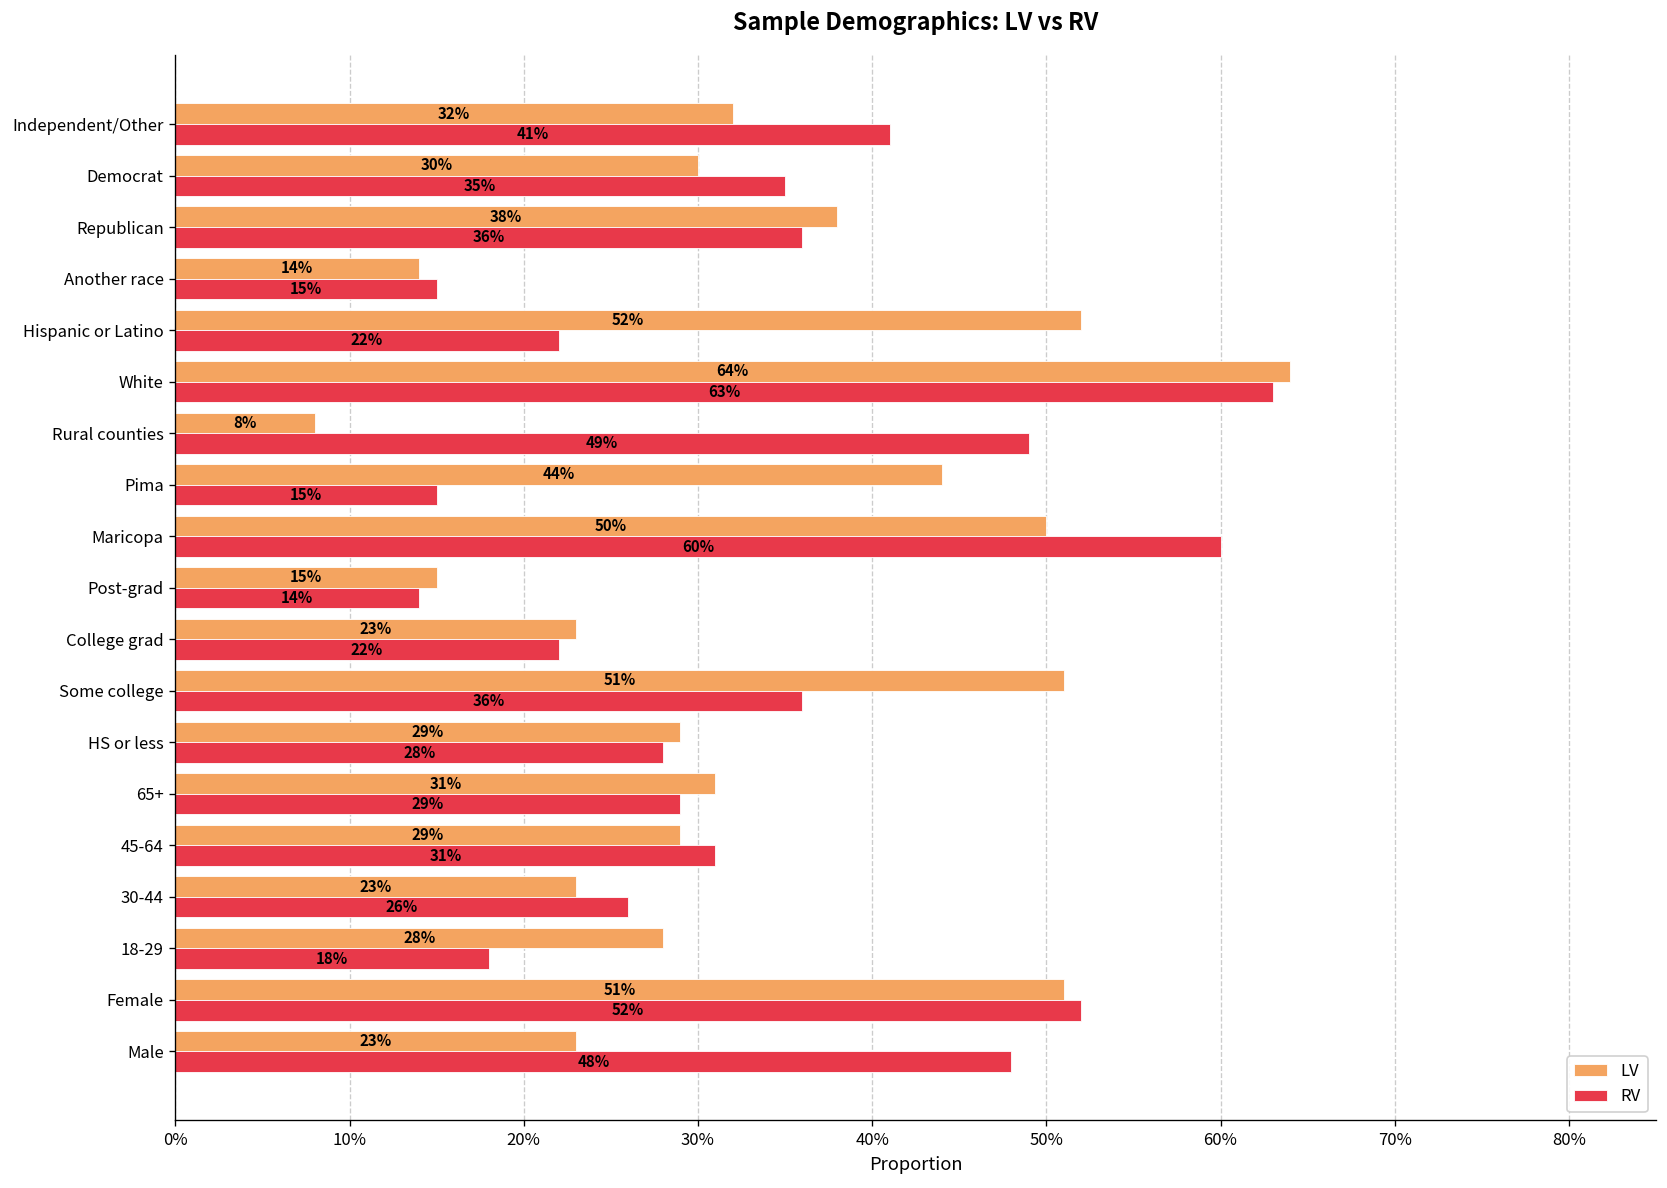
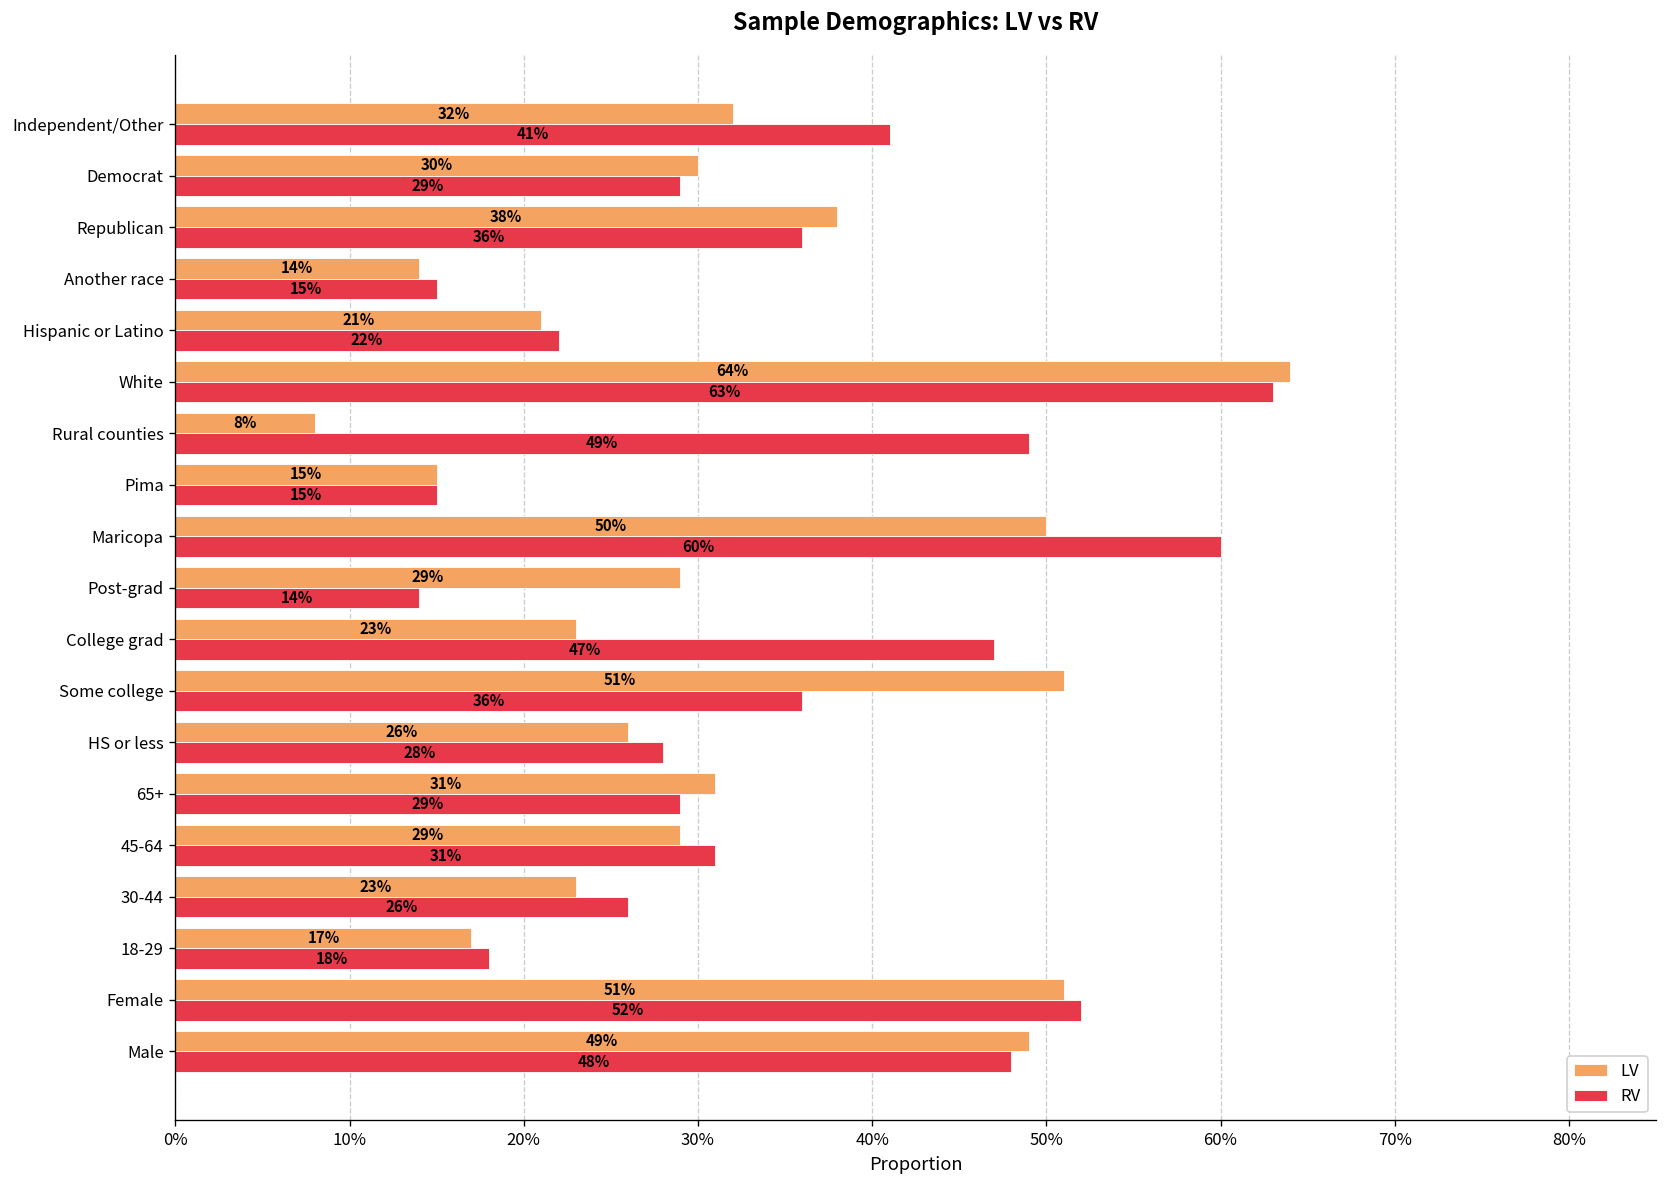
  {
    "LV": {
      "Independent/Other": "32%",
      "Democrat": "30%",
      "Republican": "38%",
      "Another race": "14%",
-     "Hispanic or Latino": "52%",
+     "Hispanic or Latino": "21%",
      "White": "64%",
      "Rural counties": "8%",
-     "Pima": "44%",
+     "Pima": "15%",
      "Maricopa": "50%",
-     "Post-grad": "15%",
+     "Post-grad": "29%",
      "College grad": "23%",
      "Some college": "51%",
-     "HS or less": "29%",
+     "HS or less": "26%",
      "65+": "31%",
      "45-64": "29%",
      "30-44": "23%",
-     "18-29": "28%",
+     "18-29": "17%",
      "Female": "51%",
-     "Male": "23%"
+     "Male": "49%"
    },
    "RV": {
      "Independent/Other": "41%",
-     "Democrat": "35%",
+     "Democrat": "29%",
      "Republican": "36%",
      "Another race": "15%",
      "Hispanic or Latino": "22%",
      "White": "63%",
      "Rural counties": "49%",
      "Pima": "15%",
      "Maricopa": "60%",
      "Post-grad": "14%",
-     "College grad": "22%",
+     "College grad": "47%",
      "Some college": "36%",
      "HS or less": "28%",
      "65+": "29%",
      "45-64": "31%",
      "30-44": "26%",
      "18-29": "18%",
      "Female": "52%",
      "Male": "48%"
    }
  }
